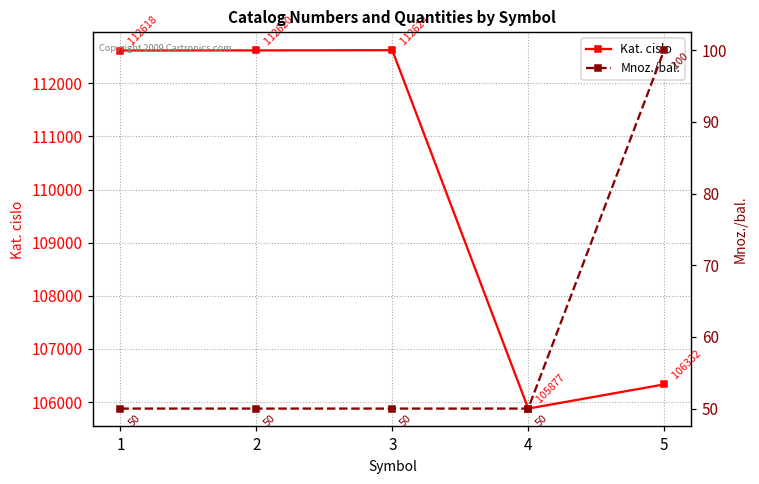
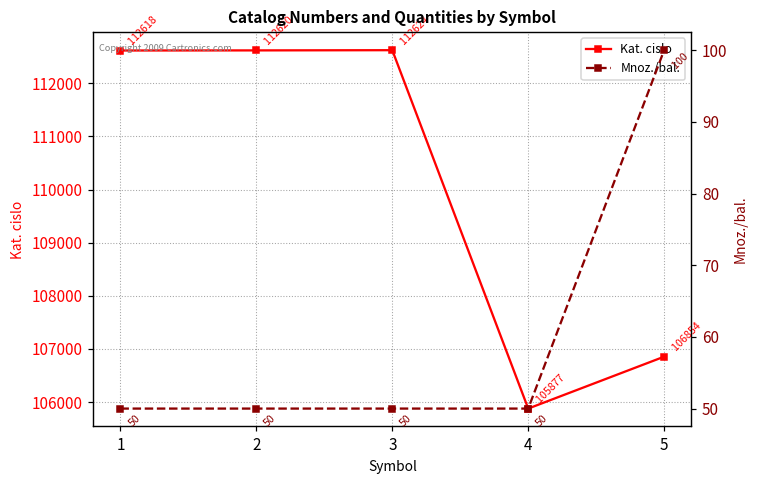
  {
    "Kat. cislo": {
      "1": 112618,
      "2": 112620,
      "3": 112624,
      "4": 105877,
-     "5": 106332
+     "5": 106854
    },
    "Mnoz./bal.": {
      "1": 50,
      "2": 50,
      "3": 50,
      "4": 50
    }
  }
